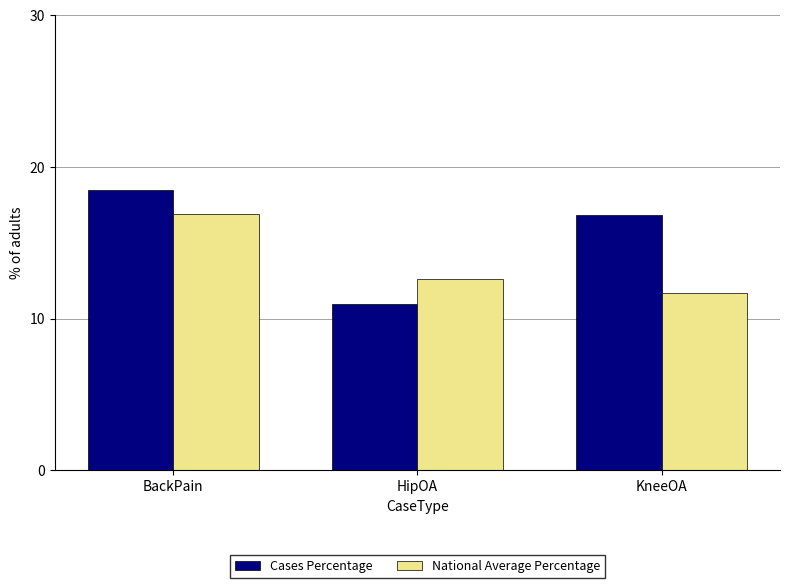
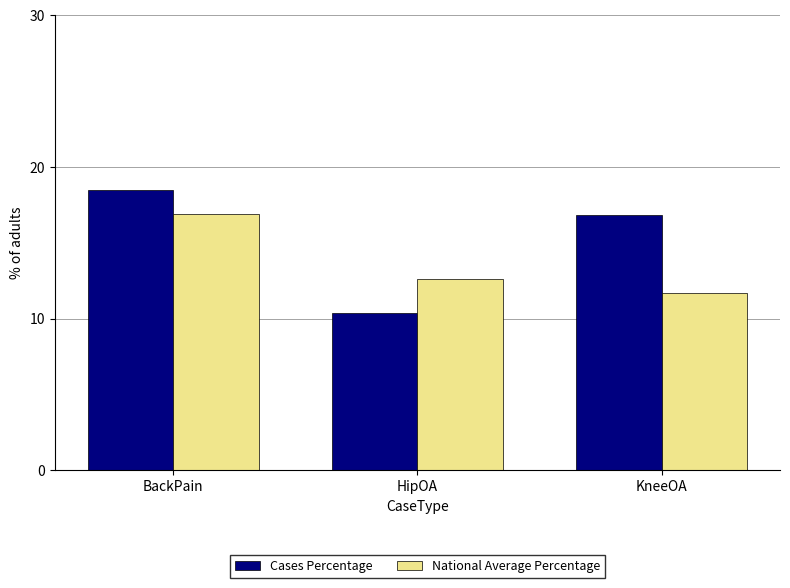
  {
    "Cases Percentage": {
      "BackPain": 18.5,
-     "HipOA": 11.0,
+     "HipOA": 10.4,
      "KneeOA": 16.8
    },
    "National Average Percentage": {
      "BackPain": 16.9,
      "HipOA": 12.6,
      "KneeOA": 11.7
    }
  }
